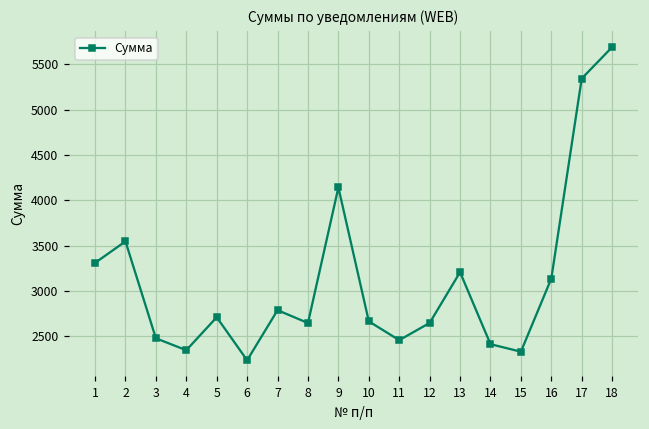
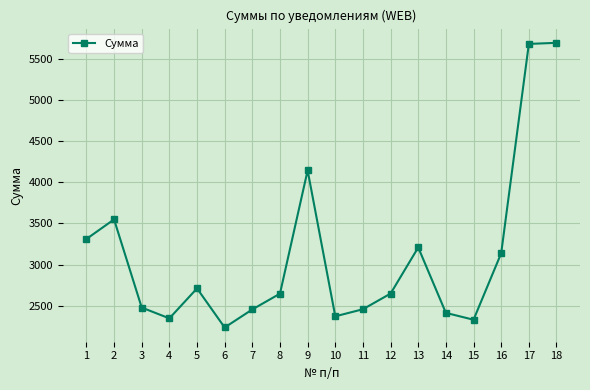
  {
    "1": 3300,
    "2": 3500,
    "3": 2500,
    "4": 2300,
    "5": 2700,
    "6": 2200,
-   "7": 2800,
+   "7": 2500,
    "8": 2600,
    "9": 4100,
-   "10": 2700,
+   "10": 2400,
    "11": 2500,
    "12": 2600,
    "13": 3200,
    "14": 2400,
    "15": 2300,
    "16": 3100,
-   "17": 5300,
+   "17": 5700,
    "18": 5700
  }
